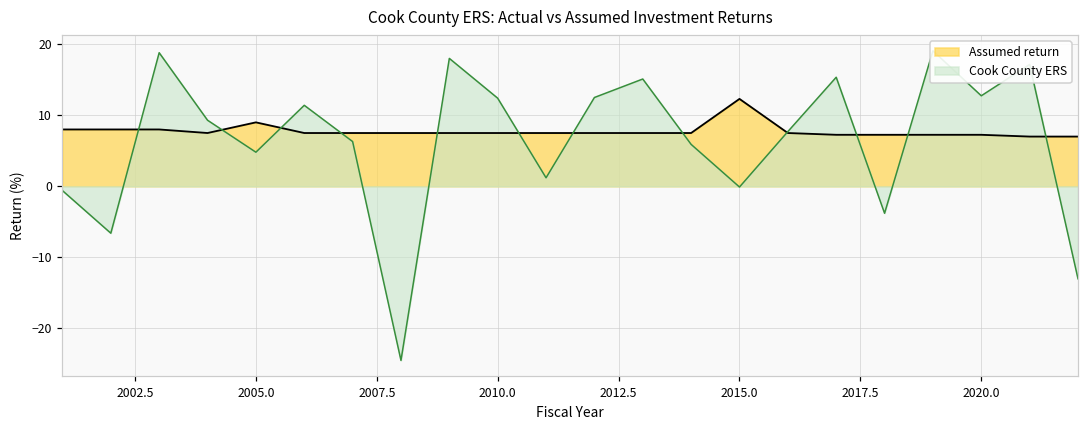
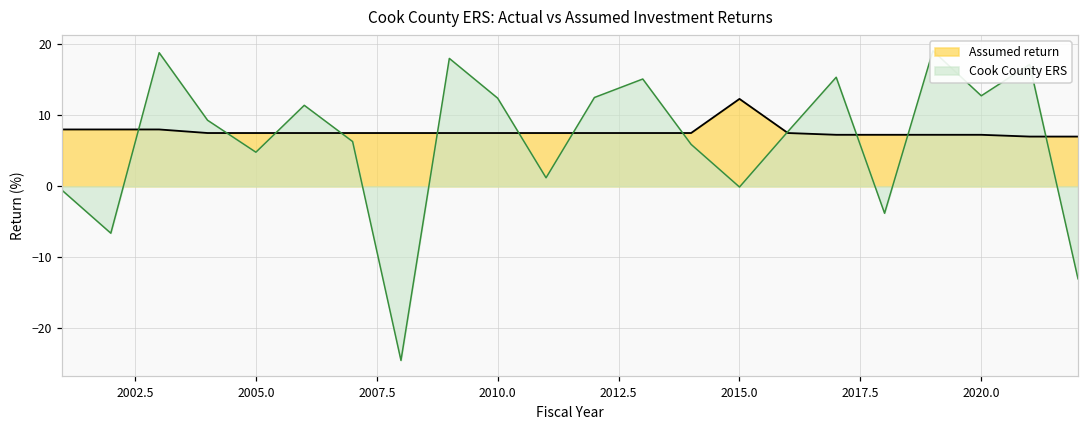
  {
    "Assumed return": {
-     "2005.0": 9,
+     "2005.0": 8,
      "2010.0": 8,
      "2015.0": 12,
      "2020.0": 7
    }
  }
